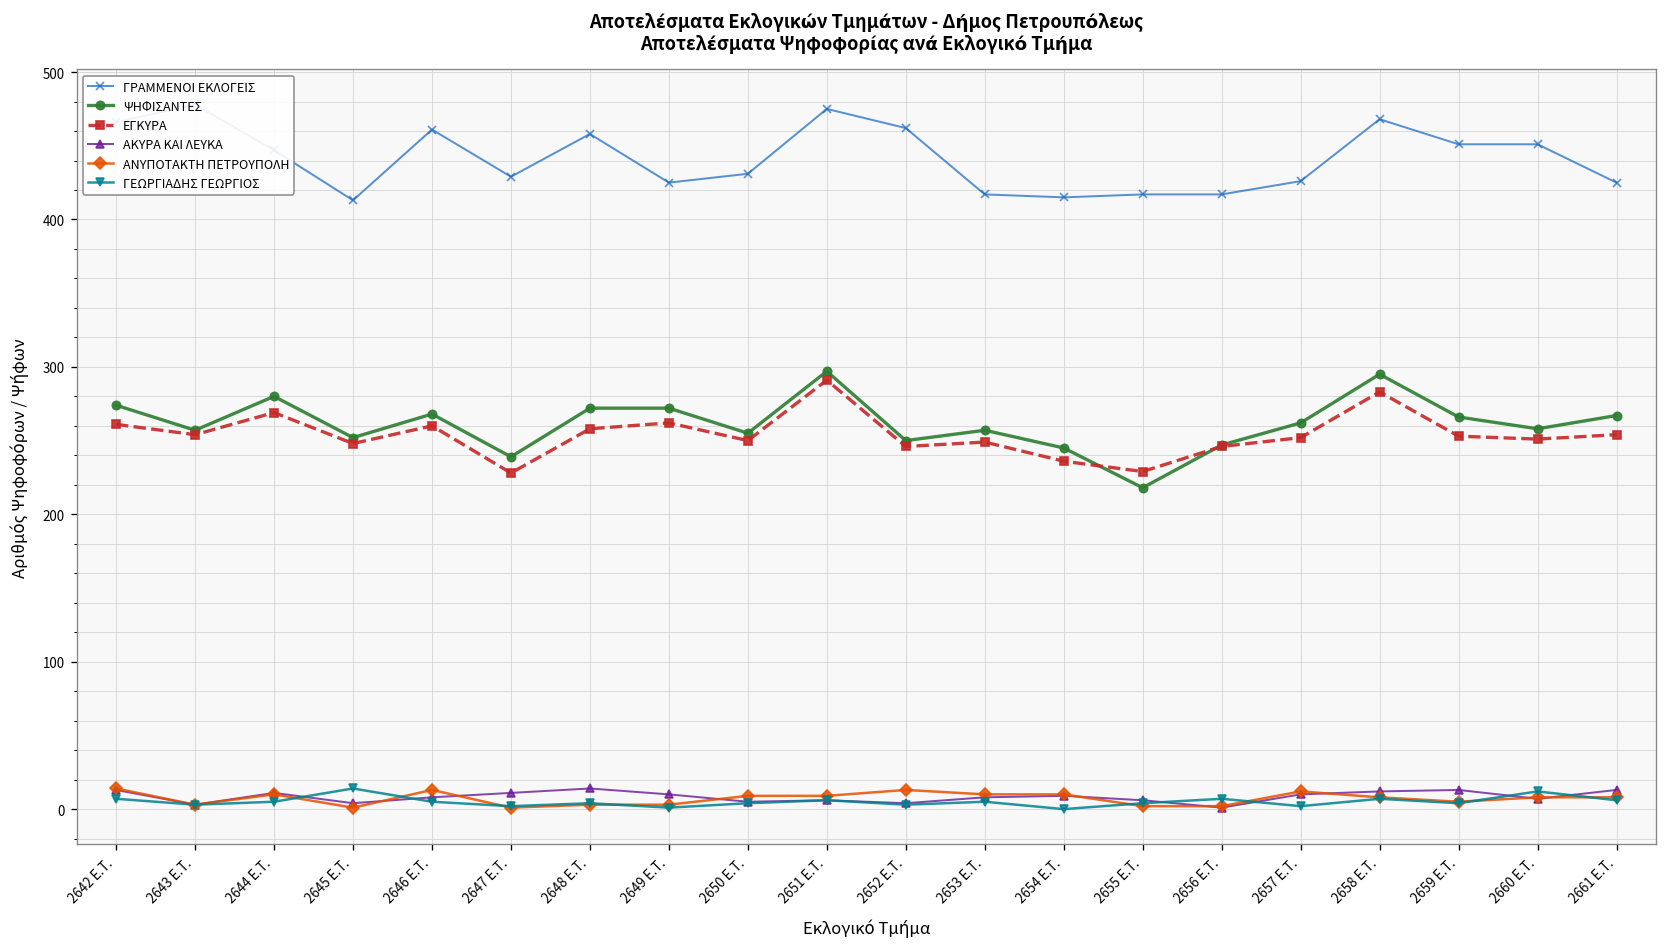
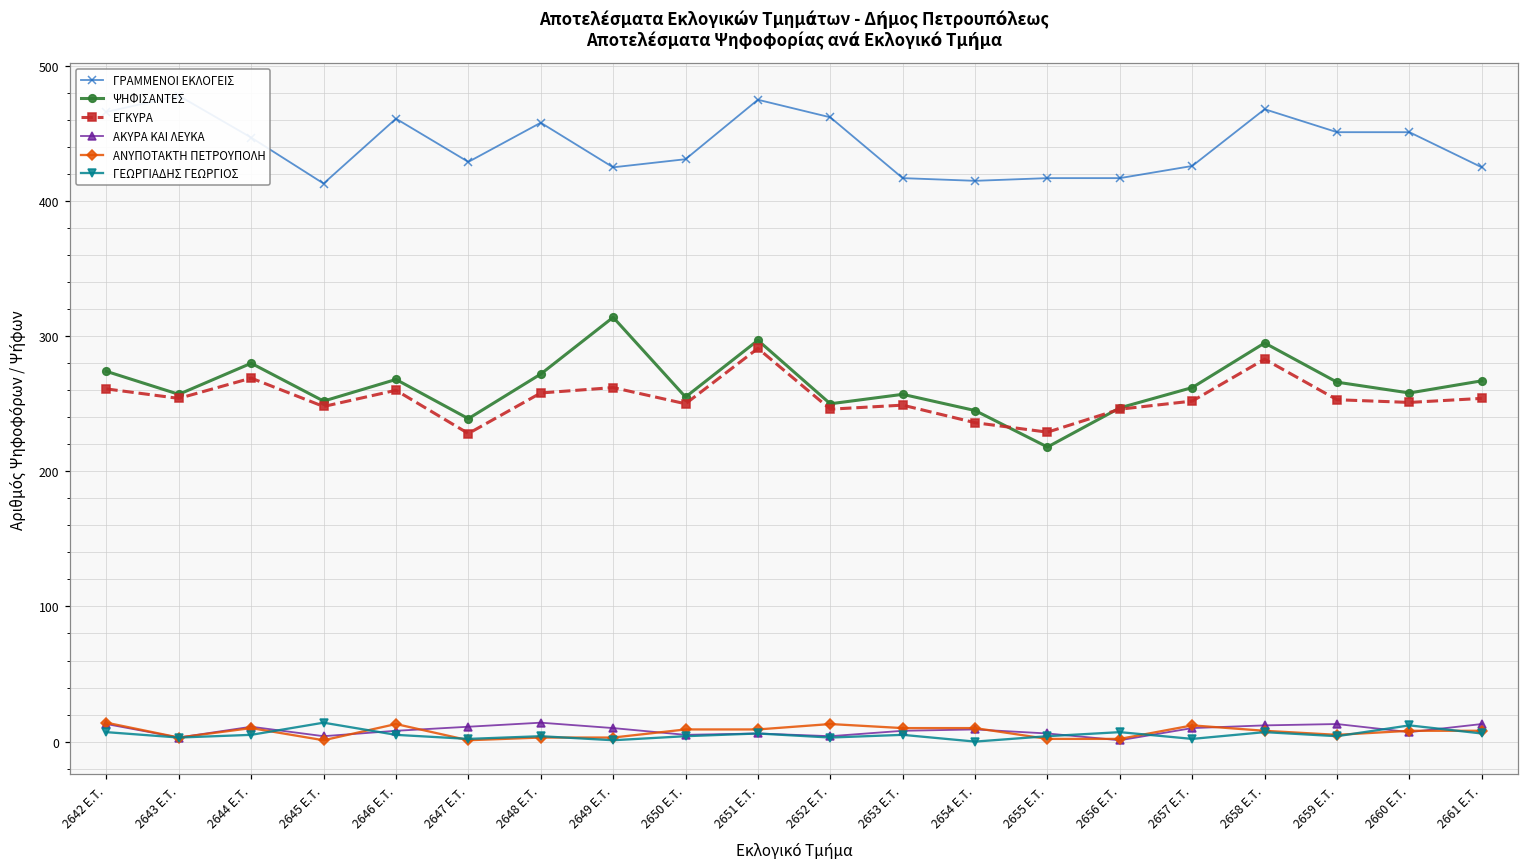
  {
    "ΓΡΑΜΜΕΝΟΙ ΕΚΛΟΓΕΙΣ": {
      "2645 E.T.": 413,
      "2646 E.T.": 461,
      "2647 E.T.": 429,
      "2648 E.T.": 458,
      "2649 E.T.": 425,
      "2650 E.T.": 431,
      "2651 E.T.": 475,
      "2652 E.T.": 462,
      "2653 E.T.": 417,
      "2654 E.T.": 415,
      "2655 E.T.": 417,
      "2656 E.T.": 417,
      "2657 E.T.": 426,
      "2658 E.T.": 468,
      "2659 E.T.": 451,
      "2660 E.T.": 451,
      "2661 E.T.": 425
    },
    "ΨΗΦΙΣΑΝΤΕΣ": {
      "2642 E.T.": 274,
      "2643 E.T.": 257,
      "2644 E.T.": 280,
      "2645 E.T.": 252,
      "2646 E.T.": 268,
      "2647 E.T.": 239,
      "2648 E.T.": 272,
-     "2649 E.T.": 272,
+     "2649 E.T.": 314,
      "2650 E.T.": 255,
      "2651 E.T.": 297,
      "2652 E.T.": 250,
      "2653 E.T.": 257,
      "2654 E.T.": 245,
      "2655 E.T.": 218,
      "2657 E.T.": 262,
      "2658 E.T.": 295,
      "2659 E.T.": 266,
      "2660 E.T.": 258,
      "2661 E.T.": 267
    },
    "ΕΓΚΥΡΑ": {
      "2642 E.T.": 261,
      "2643 E.T.": 254,
      "2644 E.T.": 269,
      "2645 E.T.": 248,
      "2646 E.T.": 260,
      "2647 E.T.": 228,
      "2648 E.T.": 258,
      "2649 E.T.": 262,
      "2650 E.T.": 250,
      "2651 E.T.": 291,
      "2652 E.T.": 246,
      "2653 E.T.": 249,
      "2654 E.T.": 236,
      "2655 E.T.": 229,
      "2657 E.T.": 252,
      "2658 E.T.": 283,
      "2659 E.T.": 253,
      "2660 E.T.": 251,
      "2661 E.T.": 254
    },
    "ΑΚΥΡΑ ΚΑΙ ΛΕΥΚΑ": {
      "2645 E.T.": 4,
      "2646 E.T.": 8,
      "2647 E.T.": 11,
      "2648 E.T.": 14,
      "2649 E.T.": 10,
      "2658 E.T.": 12,
      "2659 E.T.": 13,
      "2661 E.T.": 13
    },
    "ΑΝΥΠΟΤΑΚΤΗ ΠΕΤΡΟΥΠΟΛΗ": {
      "2645 E.T.": 1,
      "2646 E.T.": 13,
      "2650 E.T.": 9,
      "2651 E.T.": 9,
      "2652 E.T.": 13
    },
    "ΓΕΩΡΓΙΑΔΗΣ ΓΕΩΡΓΙΟΣ": {
      "2642 E.T.": 7,
      "2644 E.T.": 5,
      "2645 E.T.": 14,
      "2646 E.T.": 5,
      "2653 E.T.": 5,
      "2654 E.T.": 0,
      "2656 E.T.": 7,
      "2657 E.T.": 2,
      "2660 E.T.": 12
    }
  }
